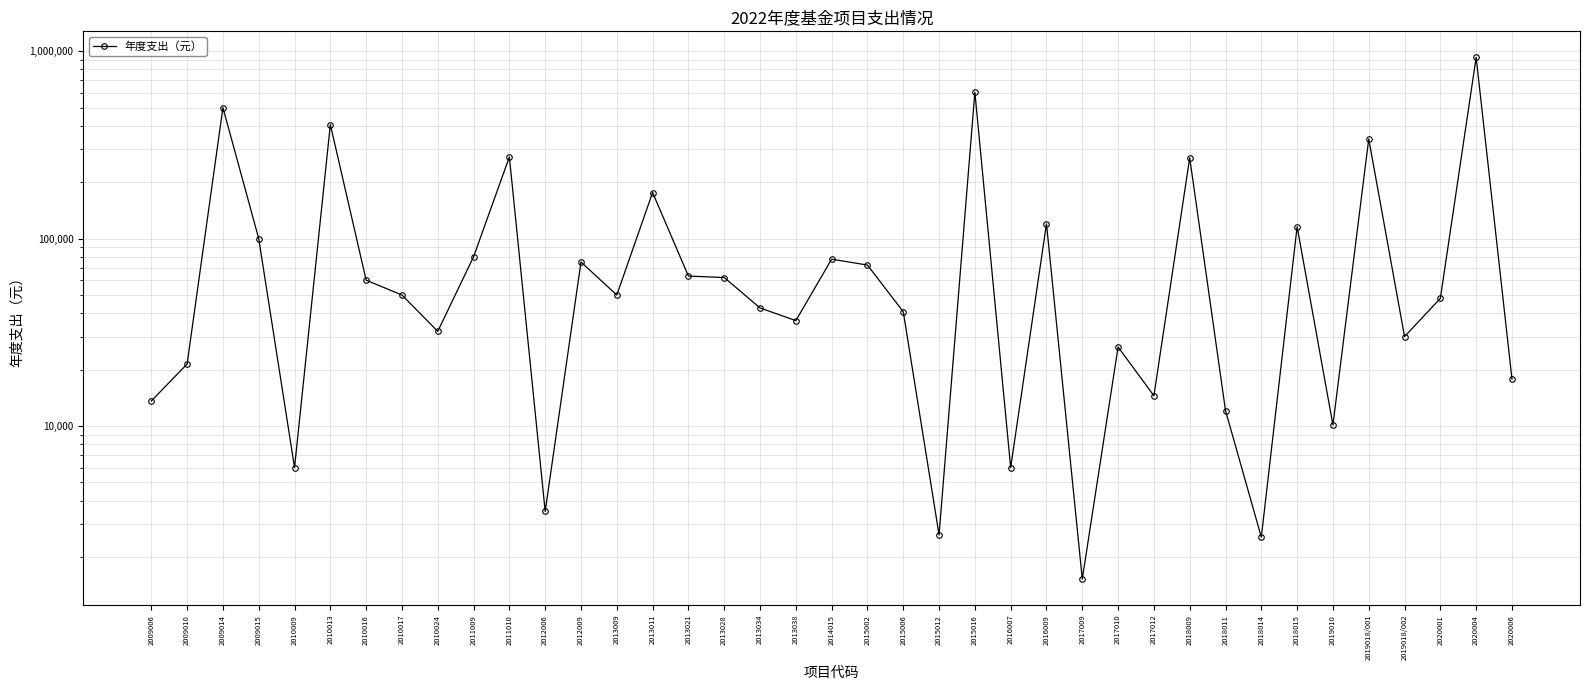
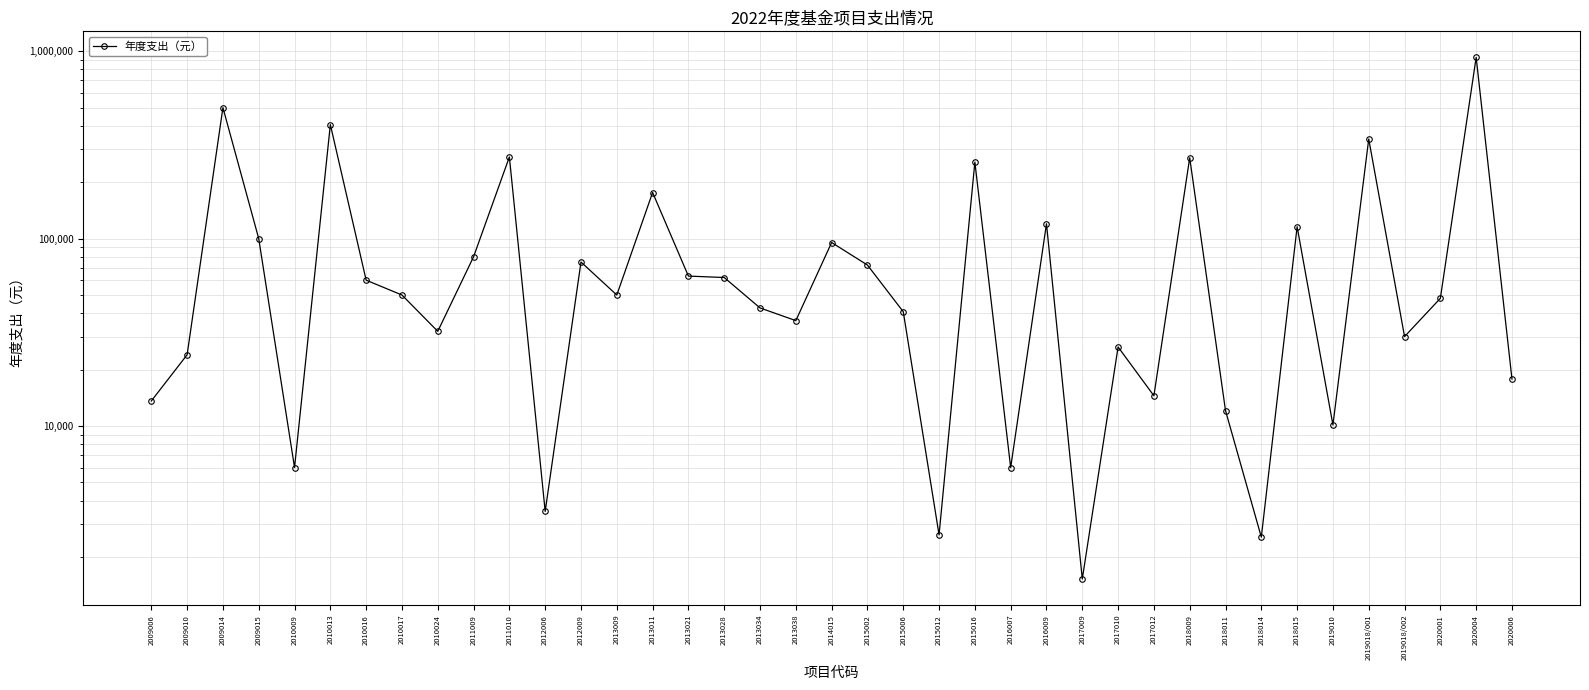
  {
    "2009006": "14,000",
-   "2009010": "21,000",
+   "2009010": "24,000",
    "2009014": "500,000",
    "2009015": "100,000",
    "2010009": "6,000",
    "2010013": "410,000",
    "2010016": "60,000",
    "2010017": "50,000",
    "2010024": "32,000",
    "2011009": "80,000",
    "2011010": "270,000",
    "2012006": "3,500",
    "2012009": "75,000",
    "2013009": "50,000",
    "2013011": "180,000",
    "2013021": "63,000",
    "2013028": "62,000",
    "2013034": "43,000",
    "2013038": "37,000",
-   "2014015": "78,000",
+   "2014015": "100,000",
    "2015002": "72,000",
    "2015006": "41,000",
    "2015012": "2,600",
-   "2015016": "600,000",
+   "2015016": "260,000",
    "2016007": "6,000",
    "2016009": "120,000",
    "2017009": "1,500",
    "2017010": "26,000",
    "2017012": "15,000",
    "2018009": "270,000",
    "2018011": "12,000",
    "2018014": "2,600",
    "2018015": "120,000",
    "2019010": "10,000",
    "2019018/001": "340,000",
    "2019018/002": "30,000",
    "2020001": "48,000",
    "2020004": "900,000",
    "2020006": "18,000"
  }
